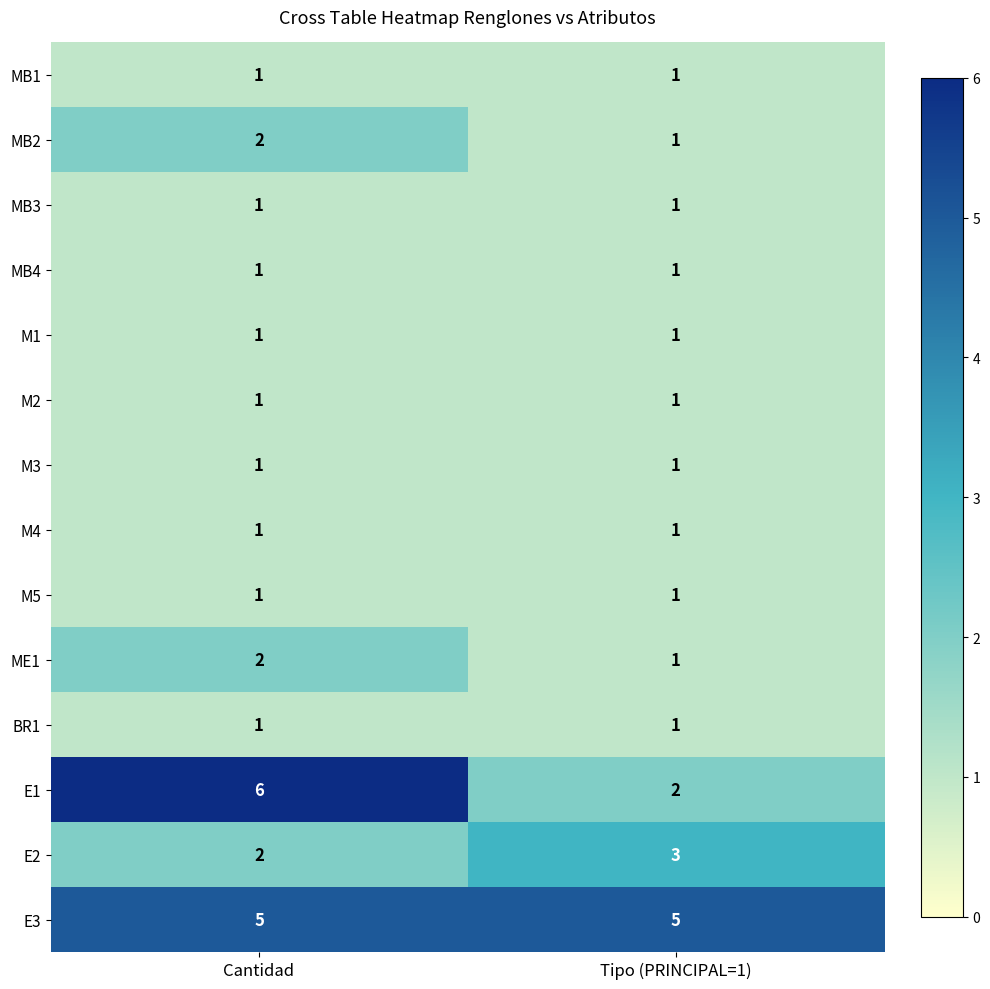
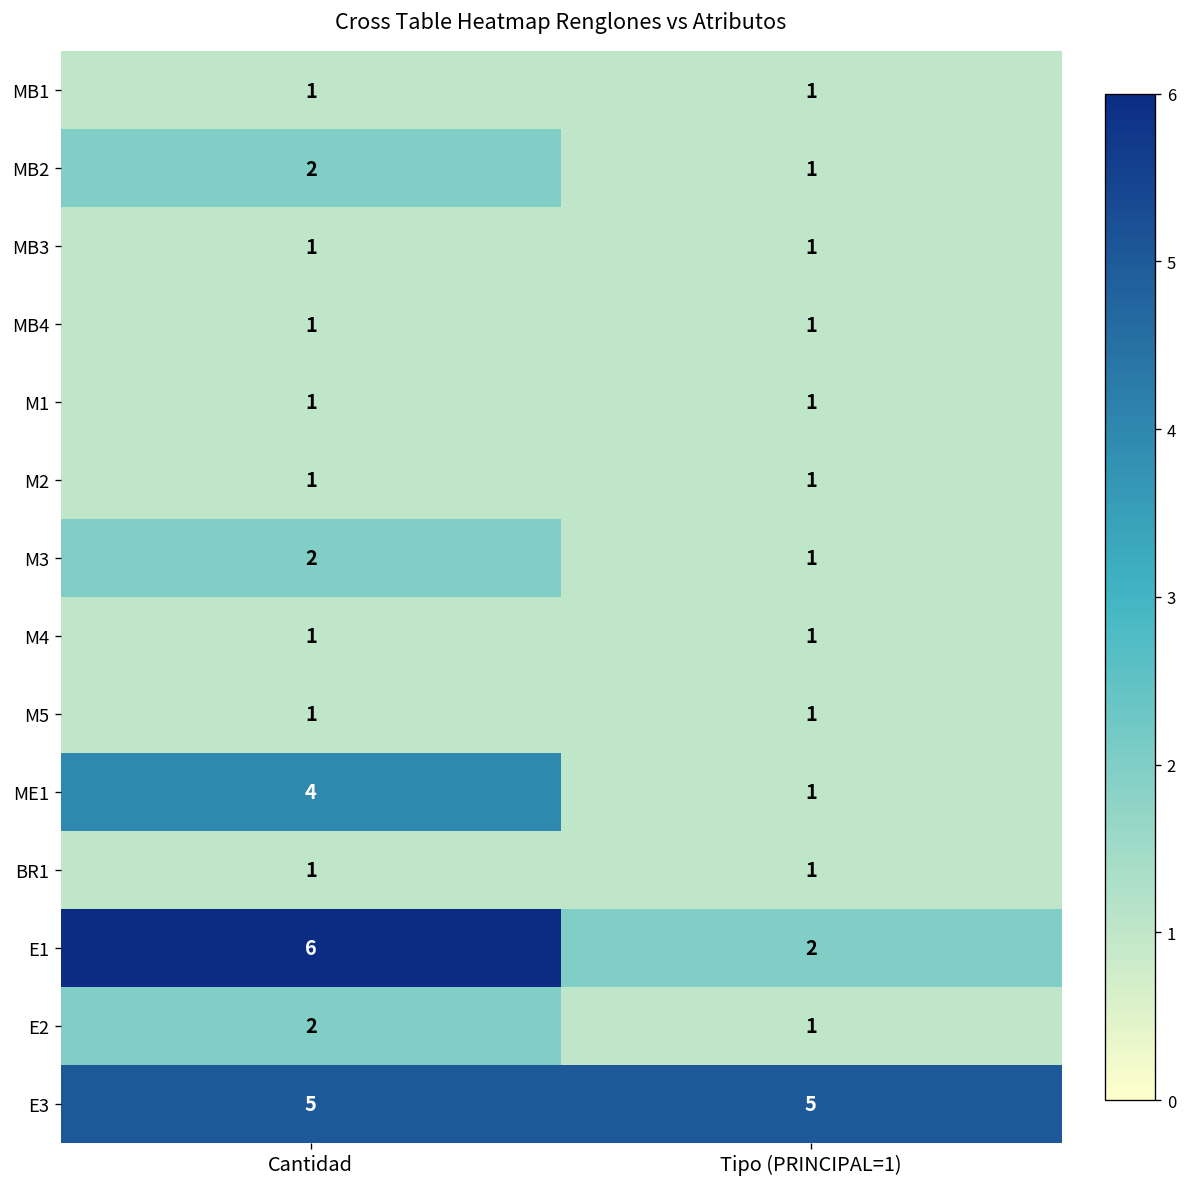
  {
    "MB1": {
      "Cantidad": 1,
      "Tipo (PRINCIPAL=1)": 1
    },
    "MB2": {
      "Cantidad": 2,
      "Tipo (PRINCIPAL=1)": 1
    },
    "MB3": {
      "Cantidad": 1,
      "Tipo (PRINCIPAL=1)": 1
    },
    "MB4": {
      "Cantidad": 1,
      "Tipo (PRINCIPAL=1)": 1
    },
    "M1": {
      "Cantidad": 1,
      "Tipo (PRINCIPAL=1)": 1
    },
    "M2": {
      "Cantidad": 1,
      "Tipo (PRINCIPAL=1)": 1
    },
    "M3": {
-     "Cantidad": 1,
+     "Cantidad": 2,
      "Tipo (PRINCIPAL=1)": 1
    },
    "M4": {
      "Cantidad": 1,
      "Tipo (PRINCIPAL=1)": 1
    },
    "M5": {
      "Cantidad": 1,
      "Tipo (PRINCIPAL=1)": 1
    },
    "ME1": {
-     "Cantidad": 2,
+     "Cantidad": 4,
      "Tipo (PRINCIPAL=1)": 1
    },
    "BR1": {
      "Cantidad": 1,
      "Tipo (PRINCIPAL=1)": 1
    },
    "E1": {
      "Cantidad": 6,
      "Tipo (PRINCIPAL=1)": 2
    },
    "E2": {
      "Cantidad": 2,
-     "Tipo (PRINCIPAL=1)": 3
+     "Tipo (PRINCIPAL=1)": 1
    },
    "E3": {
      "Cantidad": 5,
      "Tipo (PRINCIPAL=1)": 5
    }
  }
